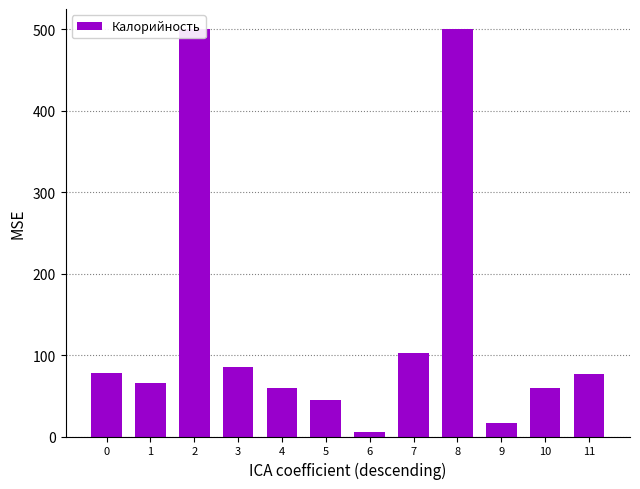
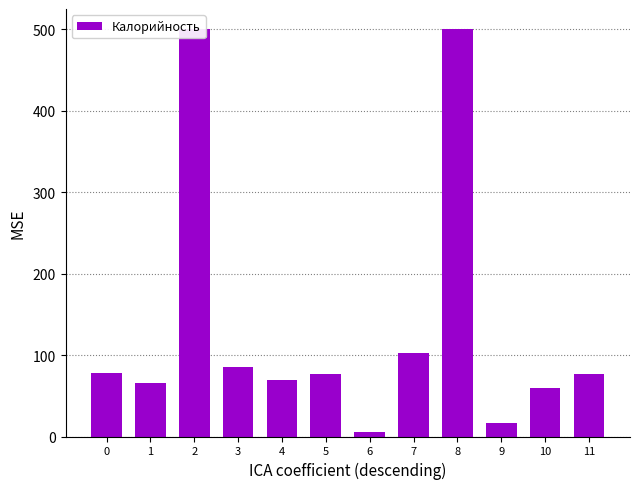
  {
    "0": 80,
    "1": 70,
    "3": 90,
-   "4": 60,
-   "5": 50,
+   "4": 70,
+   "5": 80,
    "6": 10,
    "7": 100,
    "8": 500,
    "9": 20,
    "10": 60,
    "11": 80
  }
